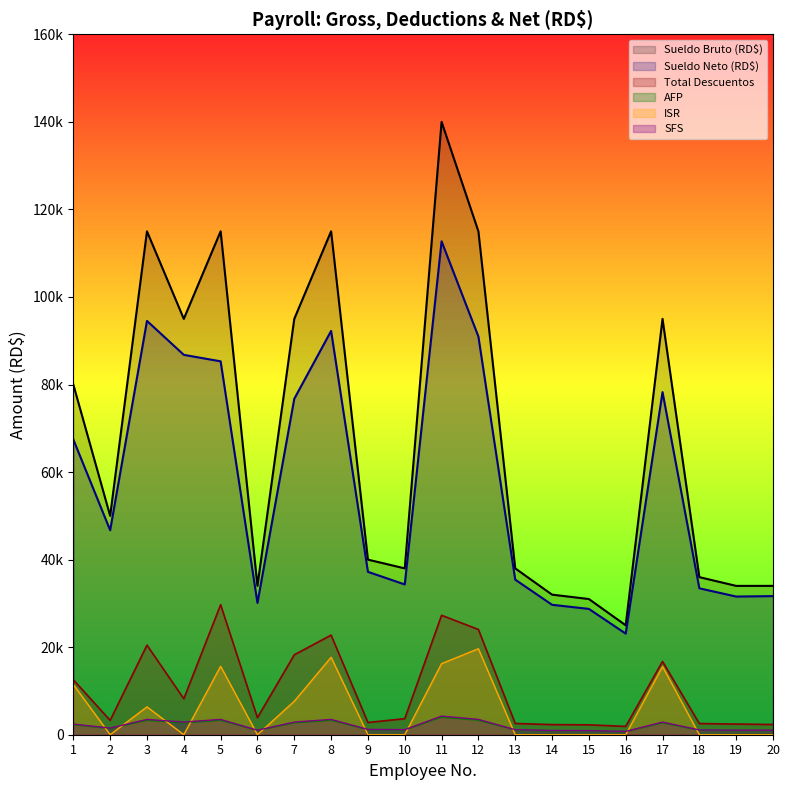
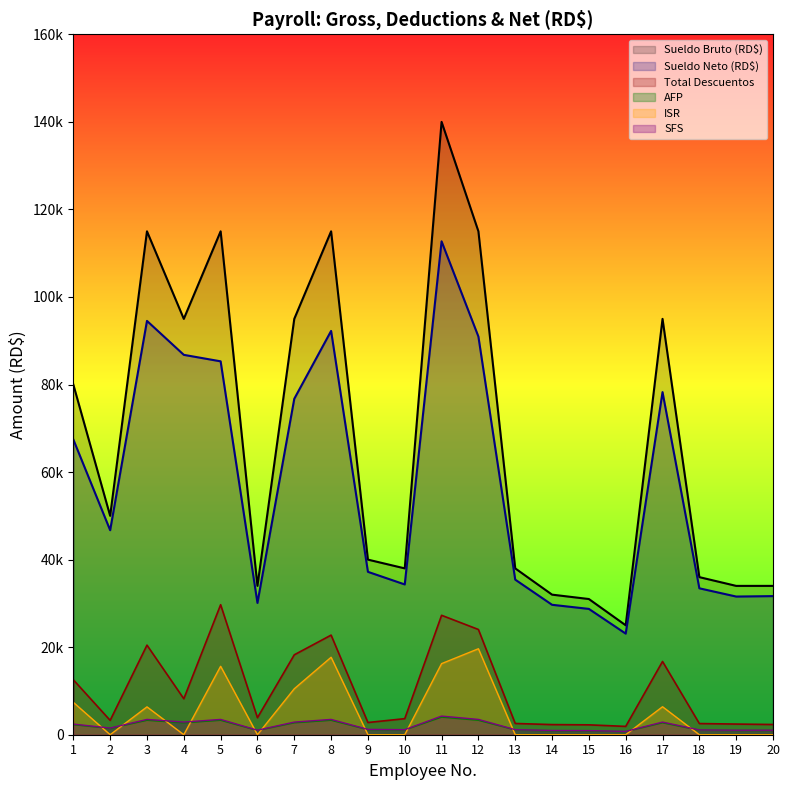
  {
    "ISR": {
-     "1": 11000,
+     "1": 7000,
      "2": 0,
      "3": 6000,
      "4": 0,
      "5": 16000,
      "6": 0,
-     "7": 8000,
+     "7": 11000,
      "8": 18000,
      "9": 0,
      "10": 0,
      "11": 16000,
      "12": 20000,
      "13": 0,
      "14": 0,
      "15": 0,
      "16": 0,
-     "17": 16000,
+     "17": 6000,
      "18": 0,
      "19": 0,
      "20": 0
    }
  }
